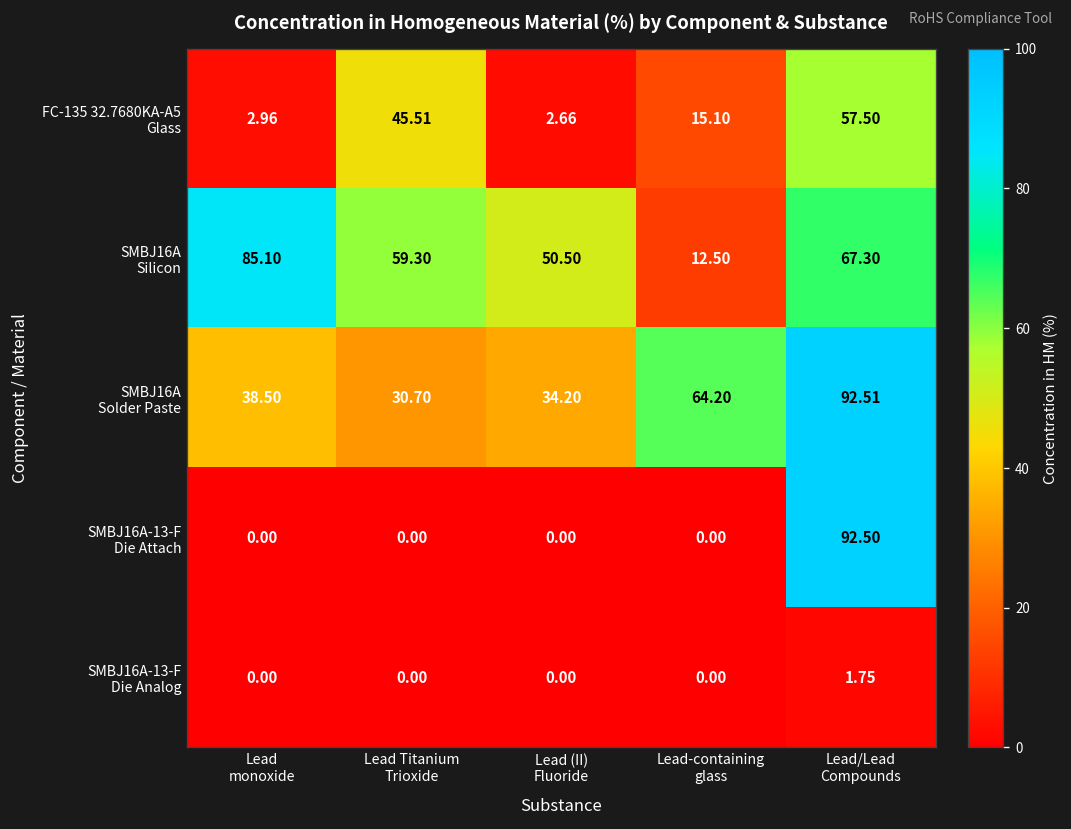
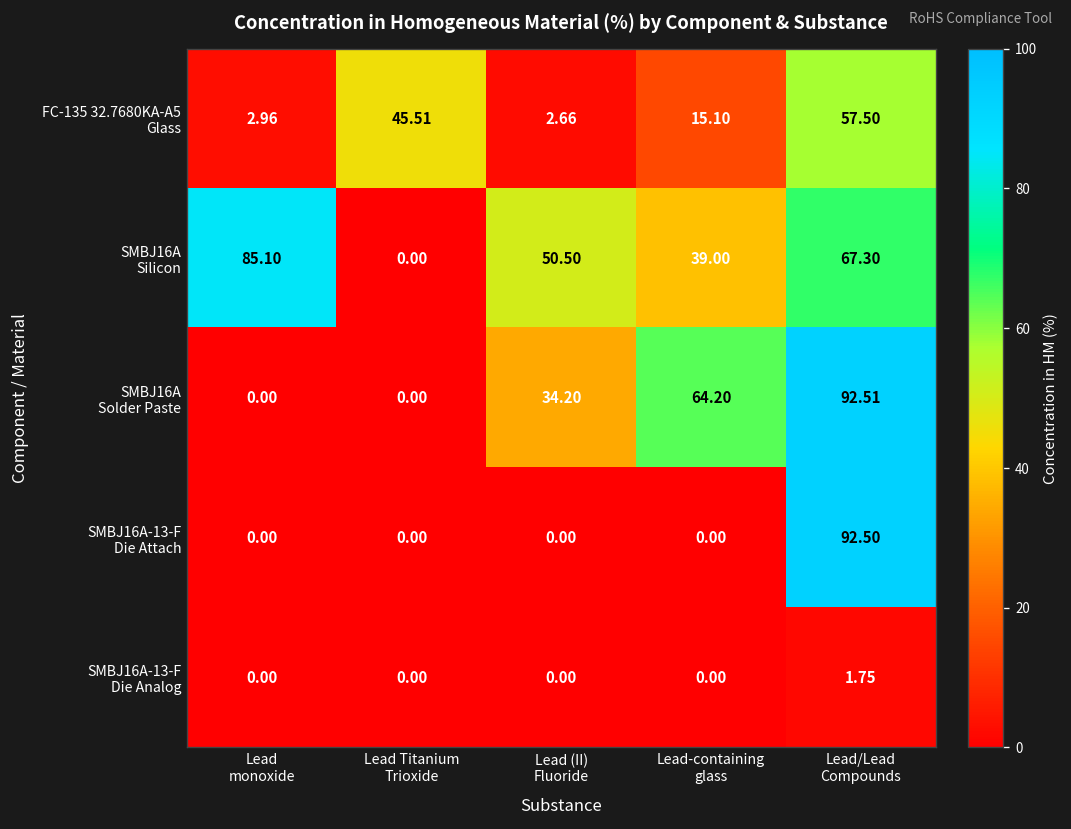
  {
    "FC-135 32.7680KA-A5 Glass": {
      "Lead monoxide": 2.96,
      "Lead Titanium Trioxide": 45.51,
      "Lead (II) Fluoride": 2.66,
      "Lead-containing glass": 15.10,
      "Lead/Lead Compounds": 57.50
    },
    "SMBJ16A Silicon": {
      "Lead monoxide": 85.10,
-     "Lead Titanium Trioxide": 59.30,
+     "Lead Titanium Trioxide": 0.00,
      "Lead (II) Fluoride": 50.50,
-     "Lead-containing glass": 12.50,
+     "Lead-containing glass": 39.00,
      "Lead/Lead Compounds": 67.30
    },
    "SMBJ16A Solder Paste": {
-     "Lead monoxide": 38.50,
-     "Lead Titanium Trioxide": 30.70,
+     "Lead monoxide": 0.00,
+     "Lead Titanium Trioxide": 0.00,
      "Lead (II) Fluoride": 34.20,
      "Lead-containing glass": 64.20,
      "Lead/Lead Compounds": 92.51
    },
    "SMBJ16A-13-F Die Attach": {
      "Lead monoxide": 0.00,
      "Lead Titanium Trioxide": 0.00,
      "Lead (II) Fluoride": 0.00,
      "Lead-containing glass": 0.00,
      "Lead/Lead Compounds": 92.50
    },
    "SMBJ16A-13-F Die Analog": {
      "Lead monoxide": 0.00,
      "Lead Titanium Trioxide": 0.00,
      "Lead (II) Fluoride": 0.00,
      "Lead-containing glass": 0.00,
      "Lead/Lead Compounds": 1.75
    }
  }
